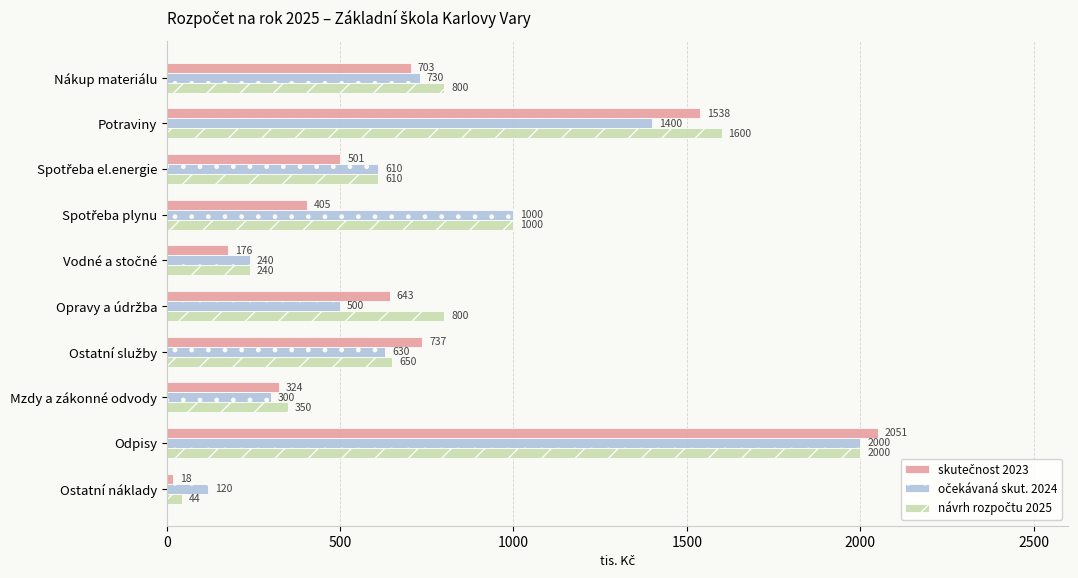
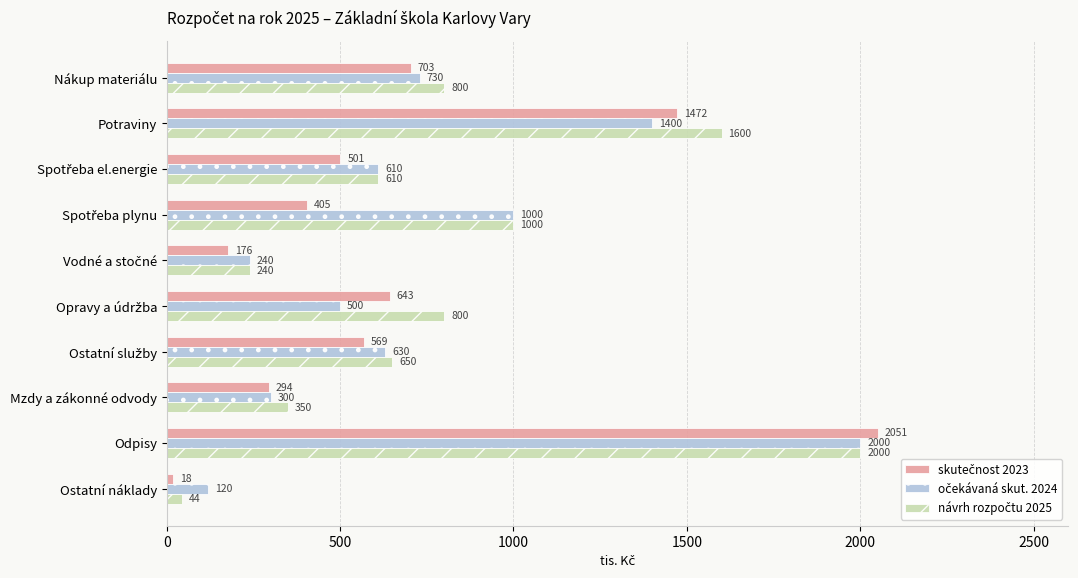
  {
    "skutečnost 2023": {
      "Nákup materiálu": 703,
-     "Potraviny": 1538,
+     "Potraviny": 1472,
      "Spotřeba el.energie": 501,
      "Spotřeba plynu": 405,
      "Vodné a stočné": 176,
      "Opravy a údržba": 643,
-     "Ostatní služby": 737,
-     "Mzdy a zákonné odvody": 324,
+     "Ostatní služby": 569,
+     "Mzdy a zákonné odvody": 294,
      "Odpisy": 2051,
      "Ostatní náklady": 18
    }
  }
